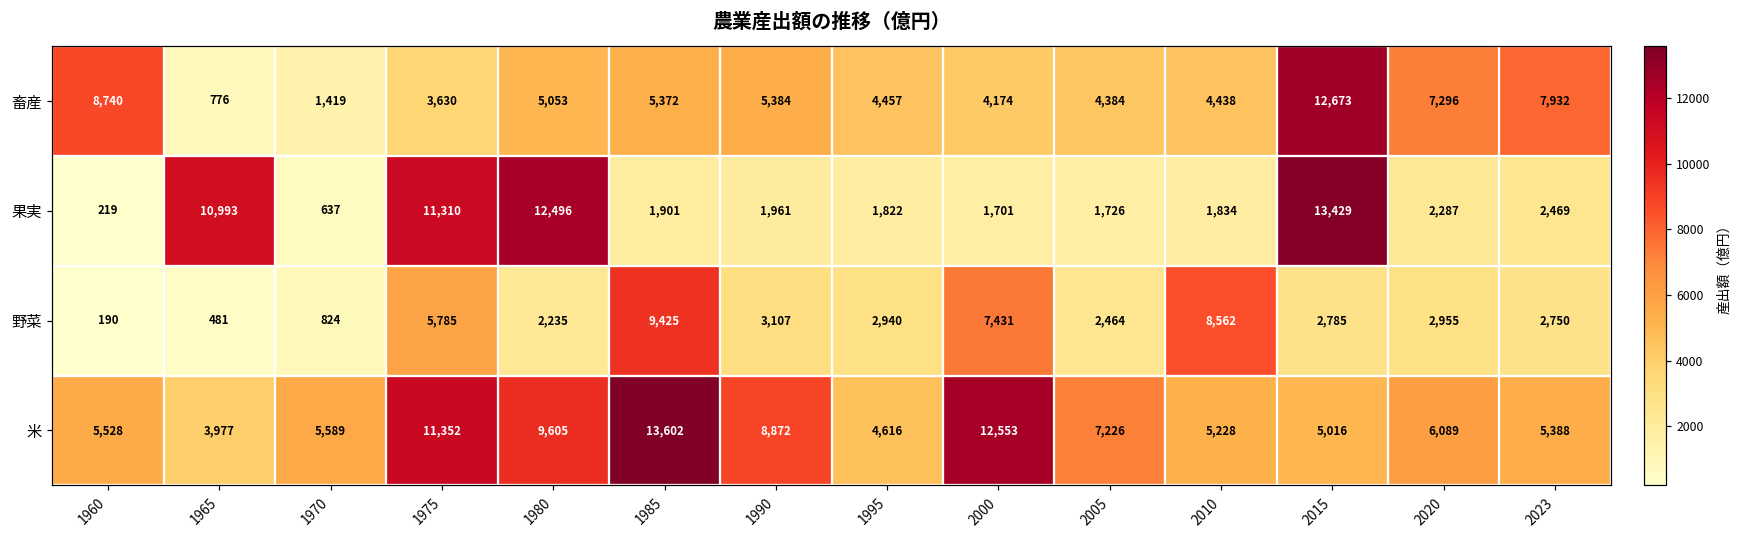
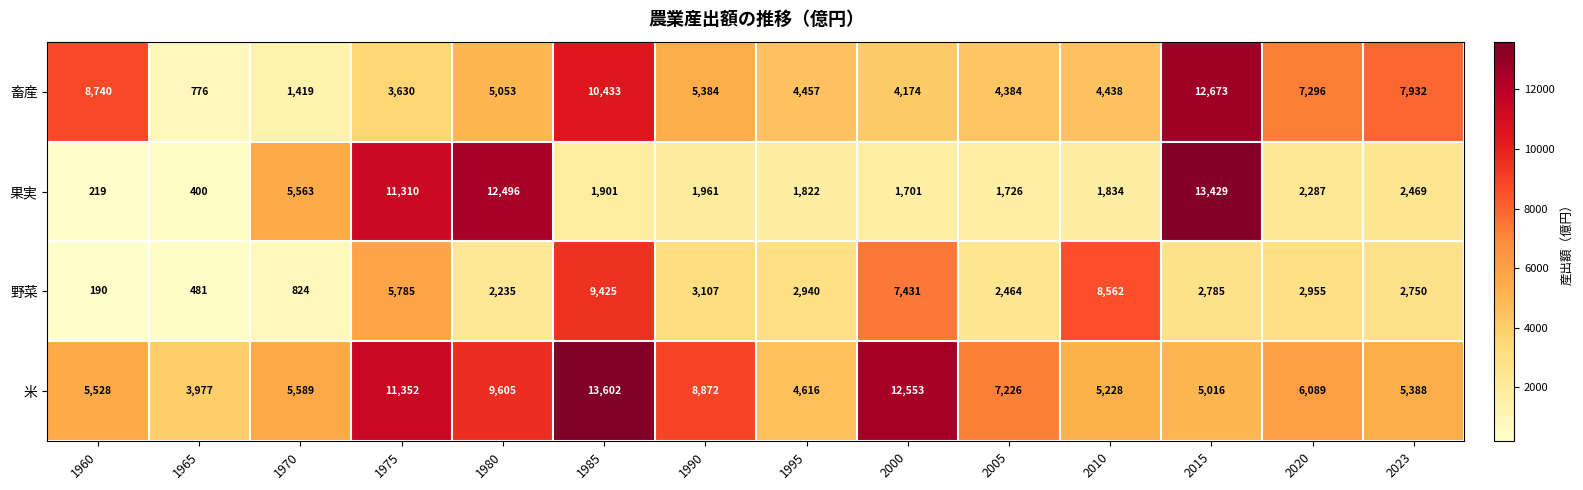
  {
    "畜産": {
      "1960": "8,740",
      "1965": "776",
      "1970": "1,419",
      "1975": "3,630",
      "1980": "5,053",
-     "1985": "5,372",
+     "1985": "10,433",
      "1990": "5,384",
      "1995": "4,457",
      "2000": "4,174",
      "2005": "4,384",
      "2010": "4,438",
      "2015": "12,673",
      "2020": "7,296",
      "2023": "7,932"
    },
    "果実": {
      "1960": "219",
-     "1965": "10,993",
-     "1970": "637",
+     "1965": "400",
+     "1970": "5,563",
      "1975": "11,310",
      "1980": "12,496",
      "1985": "1,901",
      "1990": "1,961",
      "1995": "1,822",
      "2000": "1,701",
      "2005": "1,726",
      "2010": "1,834",
      "2015": "13,429",
      "2020": "2,287",
      "2023": "2,469"
    },
    "野菜": {
      "1960": "190",
      "1965": "481",
      "1970": "824",
      "1975": "5,785",
      "1980": "2,235",
      "1985": "9,425",
      "1990": "3,107",
      "1995": "2,940",
      "2000": "7,431",
      "2005": "2,464",
      "2010": "8,562",
      "2015": "2,785",
      "2020": "2,955",
      "2023": "2,750"
    },
    "米": {
      "1960": "5,528",
      "1965": "3,977",
      "1970": "5,589",
      "1975": "11,352",
      "1980": "9,605",
      "1985": "13,602",
      "1990": "8,872",
      "1995": "4,616",
      "2000": "12,553",
      "2005": "7,226",
      "2010": "5,228",
      "2015": "5,016",
      "2020": "6,089",
      "2023": "5,388"
    }
  }
